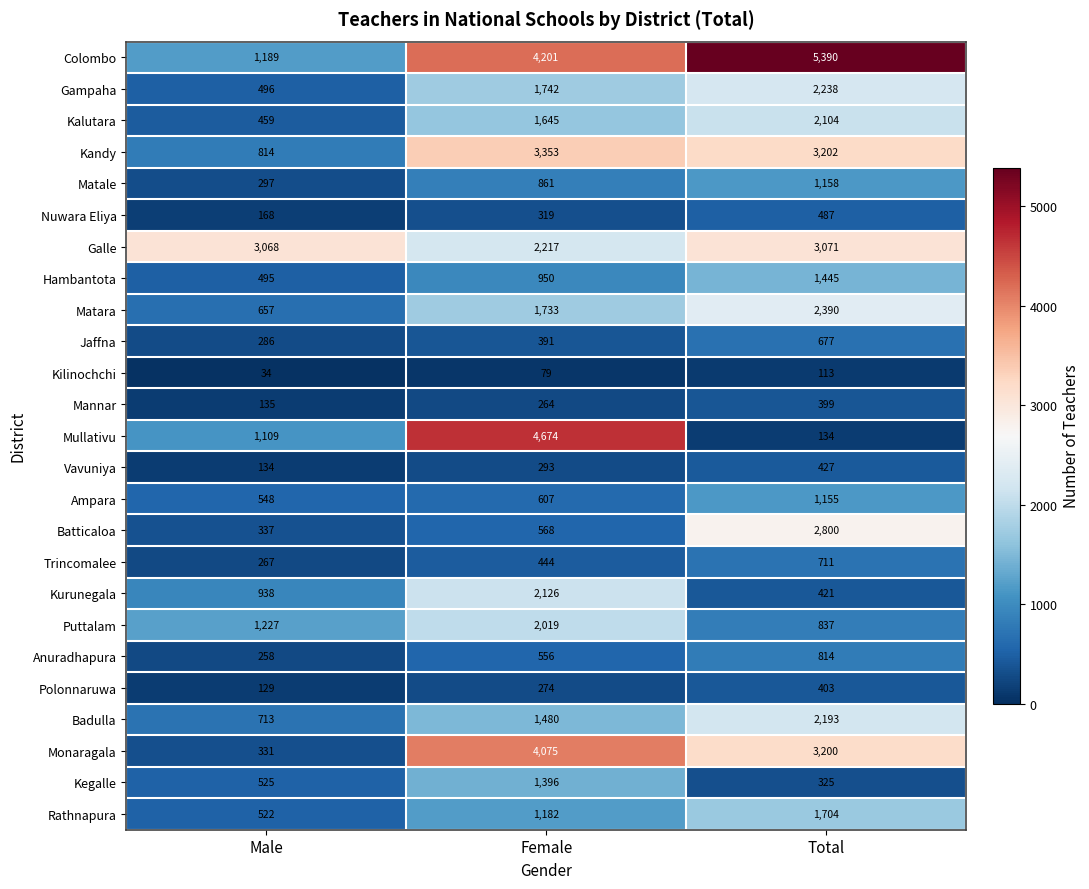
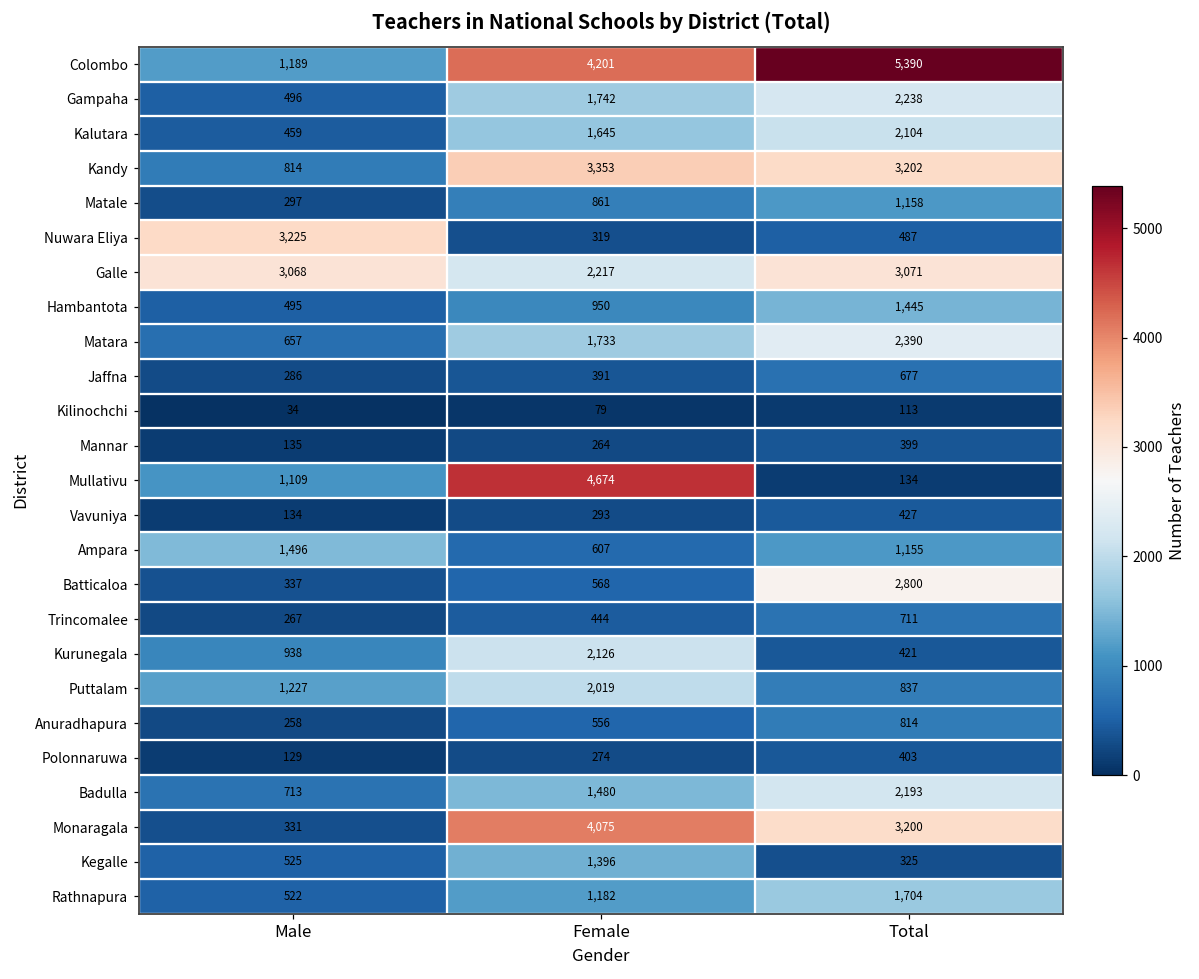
  {
    "Colombo": {
      "Male": "1,189",
      "Female": "4,201",
      "Total": "5,390"
    },
    "Gampaha": {
      "Male": "496",
      "Female": "1,742",
      "Total": "2,238"
    },
    "Kalutara": {
      "Male": "459",
      "Female": "1,645",
      "Total": "2,104"
    },
    "Kandy": {
      "Male": "814",
      "Female": "3,353",
      "Total": "3,202"
    },
    "Matale": {
      "Male": "297",
      "Female": "861",
      "Total": "1,158"
    },
    "Nuwara Eliya": {
-     "Male": "168",
+     "Male": "3,225",
      "Female": "319",
      "Total": "487"
    },
    "Galle": {
      "Male": "3,068",
      "Female": "2,217",
      "Total": "3,071"
    },
    "Hambantota": {
      "Male": "495",
      "Female": "950",
      "Total": "1,445"
    },
    "Matara": {
      "Male": "657",
      "Female": "1,733",
      "Total": "2,390"
    },
    "Jaffna": {
      "Male": "286",
      "Female": "391",
      "Total": "677"
    },
    "Kilinochchi": {
      "Male": "34",
      "Female": "79",
      "Total": "113"
    },
    "Mannar": {
      "Male": "135",
      "Female": "264",
      "Total": "399"
    },
    "Mullativu": {
      "Male": "1,109",
      "Female": "4,674",
      "Total": "134"
    },
    "Vavuniya": {
      "Male": "134",
      "Female": "293",
      "Total": "427"
    },
    "Ampara": {
-     "Male": "548",
+     "Male": "1,496",
      "Female": "607",
      "Total": "1,155"
    },
    "Batticaloa": {
      "Male": "337",
      "Female": "568",
      "Total": "2,800"
    },
    "Trincomalee": {
      "Male": "267",
      "Female": "444",
      "Total": "711"
    },
    "Kurunegala": {
      "Male": "938",
      "Female": "2,126",
      "Total": "421"
    },
    "Puttalam": {
      "Male": "1,227",
      "Female": "2,019",
      "Total": "837"
    },
    "Anuradhapura": {
      "Male": "258",
      "Female": "556",
      "Total": "814"
    },
    "Polonnaruwa": {
      "Male": "129",
      "Female": "274",
      "Total": "403"
    },
    "Badulla": {
      "Male": "713",
      "Female": "1,480",
      "Total": "2,193"
    },
    "Monaragala": {
      "Male": "331",
      "Female": "4,075",
      "Total": "3,200"
    },
    "Kegalle": {
      "Male": "525",
      "Female": "1,396",
      "Total": "325"
    },
    "Rathnapura": {
      "Male": "522",
      "Female": "1,182",
      "Total": "1,704"
    }
  }
